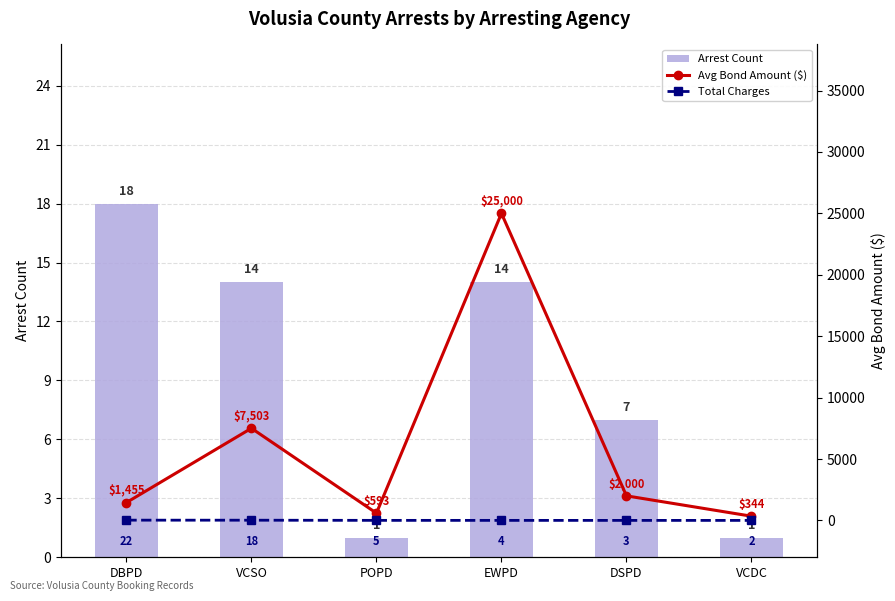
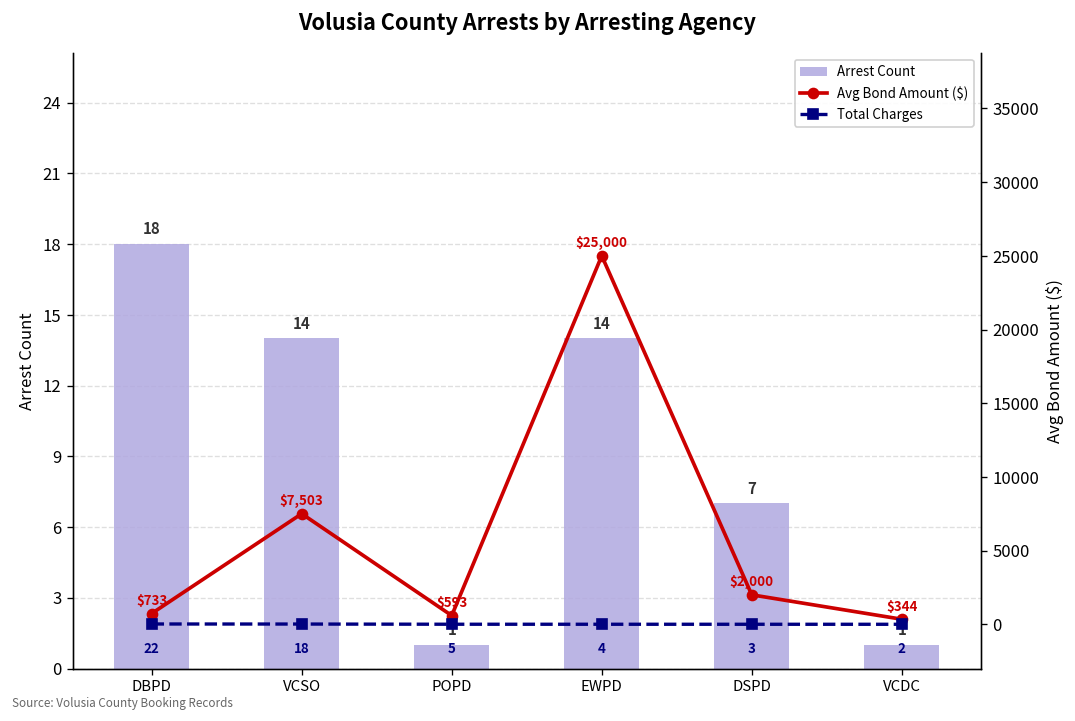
  {
    "Arrest Count": {
      "DBPD": "18",
      "VCSO": "14",
      "EWPD": "14",
      "DSPD": "7"
    },
    "Avg Bond Amount ($)": {
-     "DBPD": "$1,455",
+     "DBPD": "$733",
      "VCSO": "$7,503",
      "POPD": "$593",
      "EWPD": "$25,000",
      "DSPD": "$2,000",
      "VCDC": "$344"
    },
    "Total Charges": {
      "DBPD": "22",
      "VCSO": "18",
      "POPD": "5",
      "EWPD": "4",
      "DSPD": "3",
      "VCDC": "2"
    }
  }
